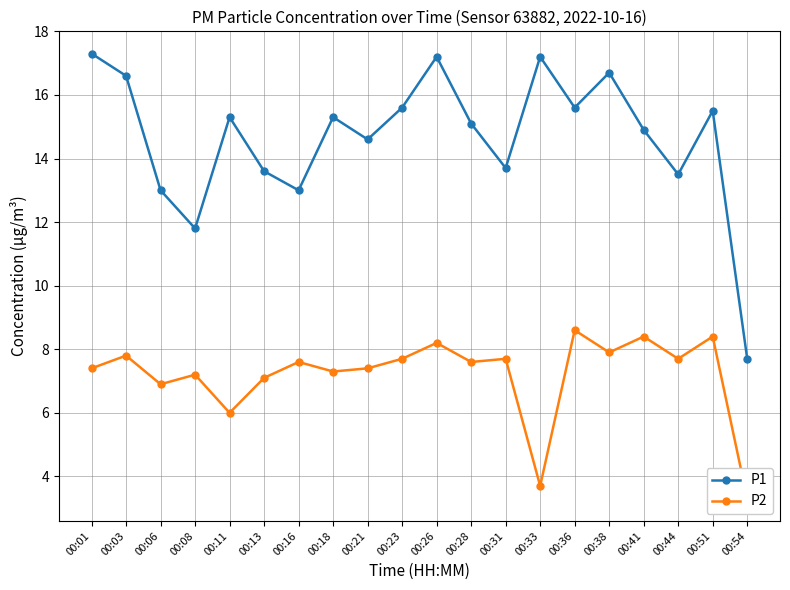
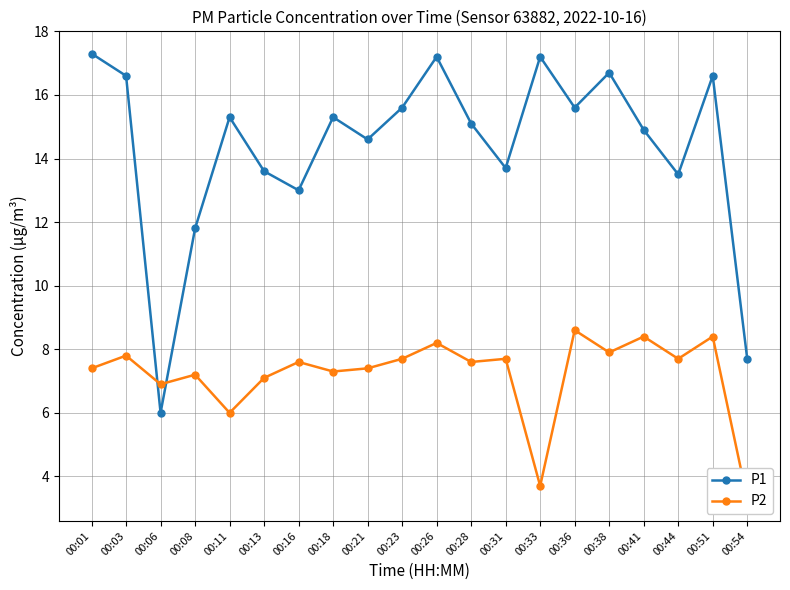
  {
    "P1": {
      "00:01": 17.3,
      "00:03": 16.6,
-     "00:06": 13,
+     "00:06": 6,
      "00:08": 11.8,
      "00:11": 15.3,
      "00:13": 13.6,
      "00:16": 13.0,
      "00:18": 15.3,
      "00:21": 14.6,
      "00:23": 15.6,
      "00:26": 17.2,
      "00:28": 15.1,
      "00:31": 13.7,
      "00:33": 17.2,
      "00:36": 15.6,
      "00:38": 16.7,
      "00:41": 14.9,
      "00:44": 13.5,
-     "00:51": 15.5,
+     "00:51": 16.6,
      "00:54": 7.7
    },
    "P2": {
      "00:01": 7.4,
      "00:03": 7.8,
      "00:06": 6.9,
      "00:08": 7.2,
      "00:11": 6.0,
      "00:13": 7.1,
      "00:16": 7.6,
      "00:18": 7.3,
      "00:21": 7.4,
      "00:23": 7.7,
      "00:26": 8.2,
      "00:28": 7.6,
      "00:31": 7.7,
      "00:33": 3.7,
      "00:36": 8.6,
      "00:38": 7.9,
      "00:41": 8.4,
      "00:44": 7.7,
      "00:51": 8.4
    }
  }
